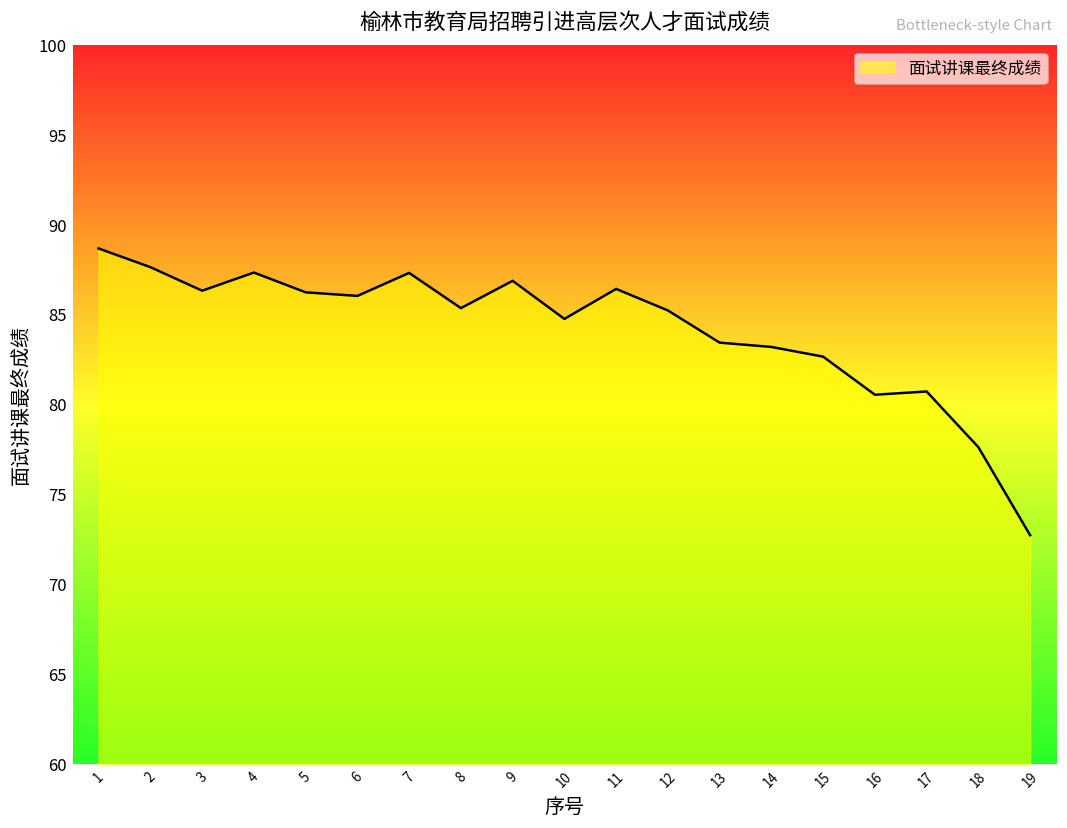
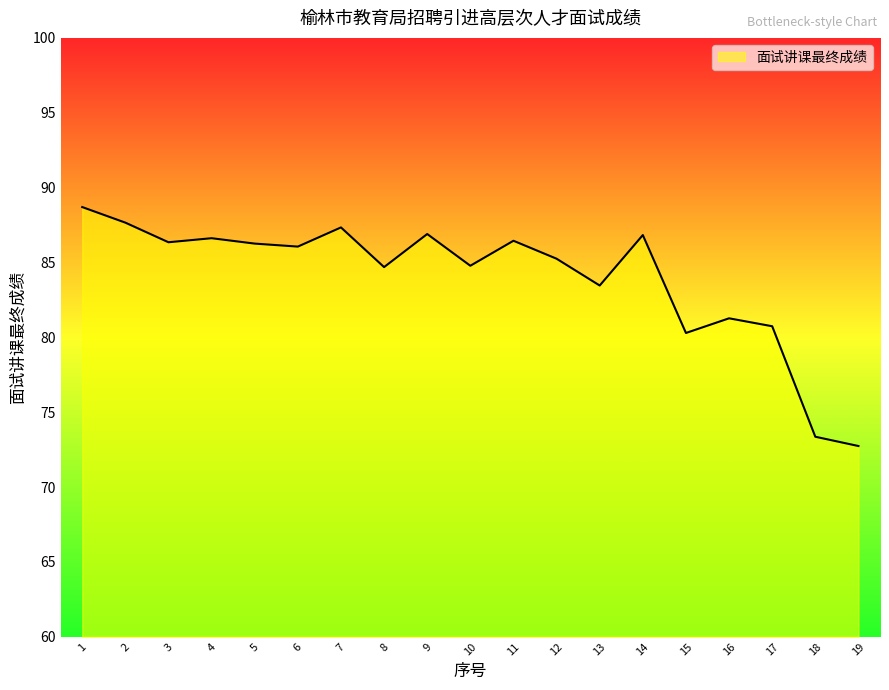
  {
    "1": 88.7,
    "2": 87.7,
    "3": 86.4,
-   "4": 87.4,
+   "4": 86.6,
    "5": 86.3,
    "6": 86.1,
    "7": 87.3,
-   "8": 85.4,
+   "8": 84.7,
    "9": 86.9,
    "10": 84.8,
    "11": 86.5,
    "12": 85.3,
    "13": 83.5,
-   "14": 83.2,
-   "15": 82.7,
-   "16": 80.6,
+   "14": 86.8,
+   "15": 80.3,
+   "16": 81.3,
    "17": 80.7,
-   "18": 77.6,
+   "18": 73.4,
    "19": 72.7
  }
